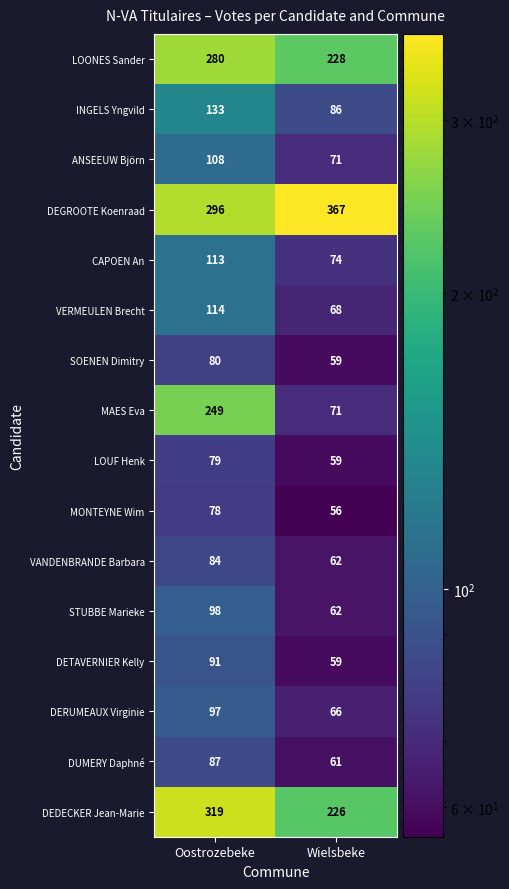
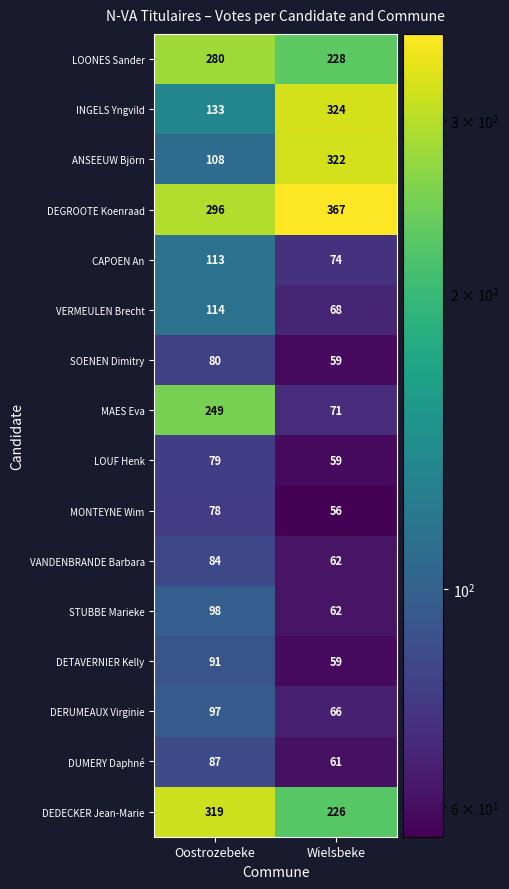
  {
    "LOONES Sander": {
      "Oostrozebeke": 280,
      "Wielsbeke": 228
    },
    "INGELS Yngvild": {
      "Oostrozebeke": 133,
-     "Wielsbeke": 86
+     "Wielsbeke": 324
    },
    "ANSEEUW Björn": {
      "Oostrozebeke": 108,
-     "Wielsbeke": 71
+     "Wielsbeke": 322
    },
    "DEGROOTE Koenraad": {
      "Oostrozebeke": 296,
      "Wielsbeke": 367
    },
    "CAPOEN An": {
      "Oostrozebeke": 113,
      "Wielsbeke": 74
    },
    "VERMEULEN Brecht": {
      "Oostrozebeke": 114,
      "Wielsbeke": 68
    },
    "SOENEN Dimitry": {
      "Oostrozebeke": 80,
      "Wielsbeke": 59
    },
    "MAES Eva": {
      "Oostrozebeke": 249,
      "Wielsbeke": 71
    },
    "LOUF Henk": {
      "Oostrozebeke": 79,
      "Wielsbeke": 59
    },
    "MONTEYNE Wim": {
      "Oostrozebeke": 78,
      "Wielsbeke": 56
    },
    "VANDENBRANDE Barbara": {
      "Oostrozebeke": 84,
      "Wielsbeke": 62
    },
    "STUBBE Marieke": {
      "Oostrozebeke": 98,
      "Wielsbeke": 62
    },
    "DETAVERNIER Kelly": {
      "Oostrozebeke": 91,
      "Wielsbeke": 59
    },
    "DERUMEAUX Virginie": {
      "Oostrozebeke": 97,
      "Wielsbeke": 66
    },
    "DUMERY Daphné": {
      "Oostrozebeke": 87,
      "Wielsbeke": 61
    },
    "DEDECKER Jean-Marie": {
      "Oostrozebeke": 319,
      "Wielsbeke": 226
    }
  }
